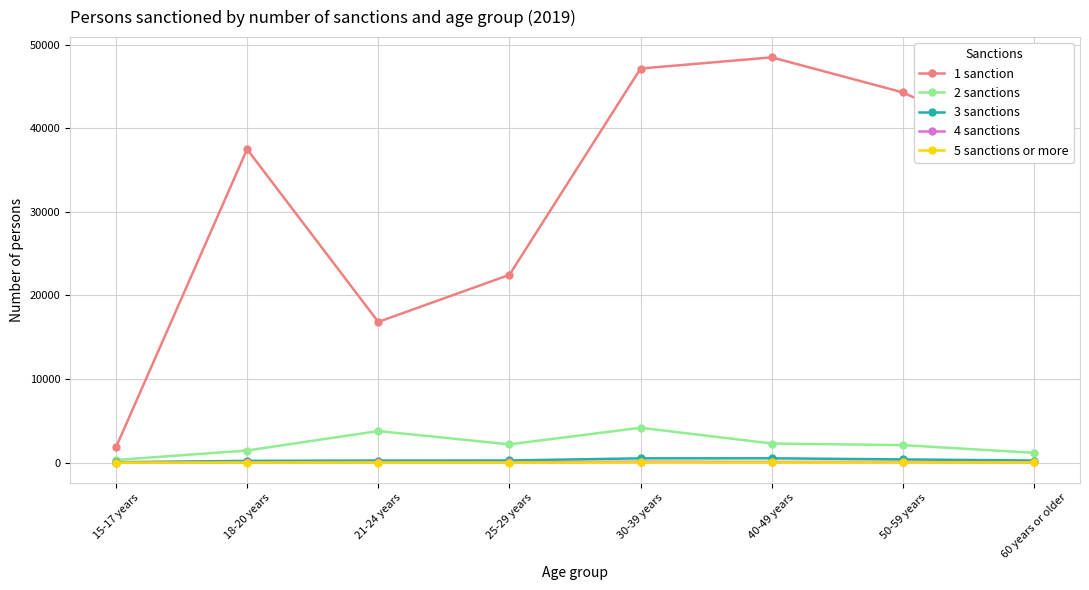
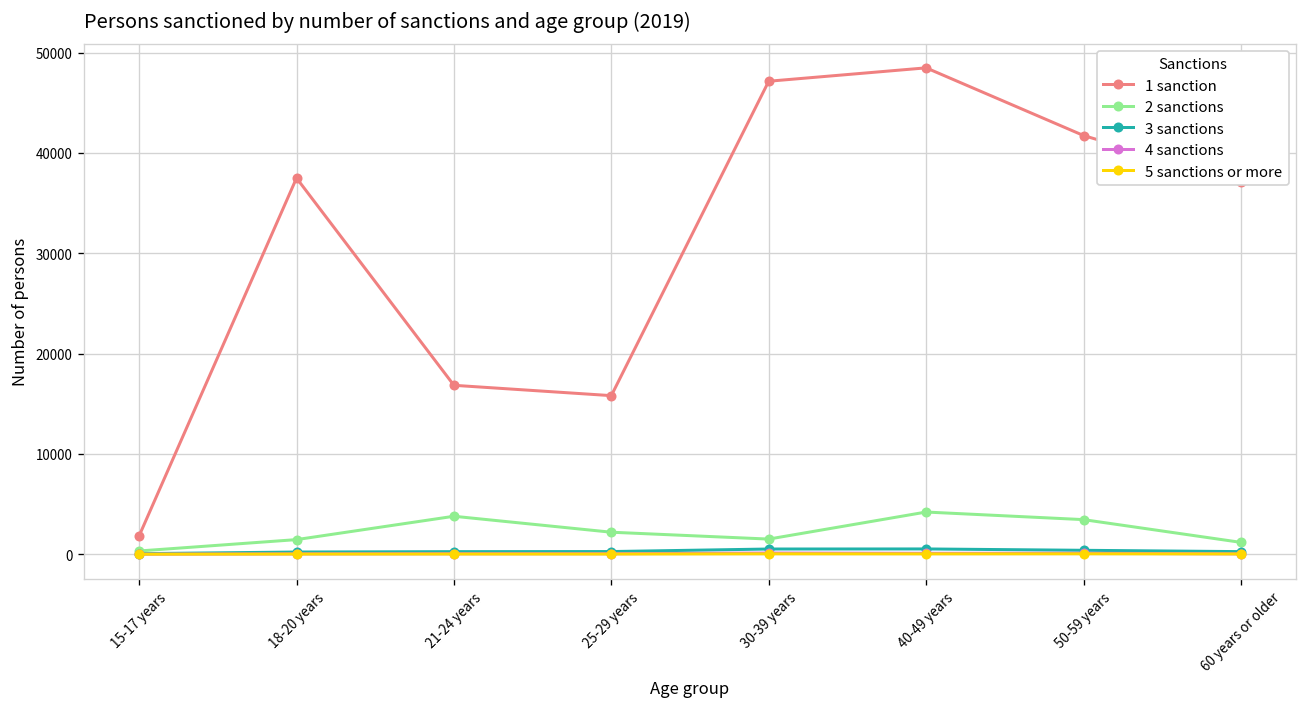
  {
    "1 sanction": {
      "15-17 years": 2000,
      "18-20 years": 37000,
      "21-24 years": 17000,
-     "25-29 years": 22000,
+     "25-29 years": 16000,
      "30-39 years": 47000,
      "40-49 years": 48000,
-     "50-59 years": 44000
+     "50-59 years": 42000
    },
    "2 sanctions": {
      "18-20 years": 1000,
      "21-24 years": 4000,
      "25-29 years": 2000,
-     "30-39 years": 4000,
-     "40-49 years": 2000,
-     "50-59 years": 2000,
+     "30-39 years": 2000,
+     "40-49 years": 4000,
+     "50-59 years": 3000,
      "60 years or older": 1000
    },
    "3 sanctions": {
      "30-39 years": 1000,
      "40-49 years": 1000
    },
    "5 sanctions or more": {
      "30-39 years": 0,
      "40-49 years": 0,
      "50-59 years": 0
    }
  }
